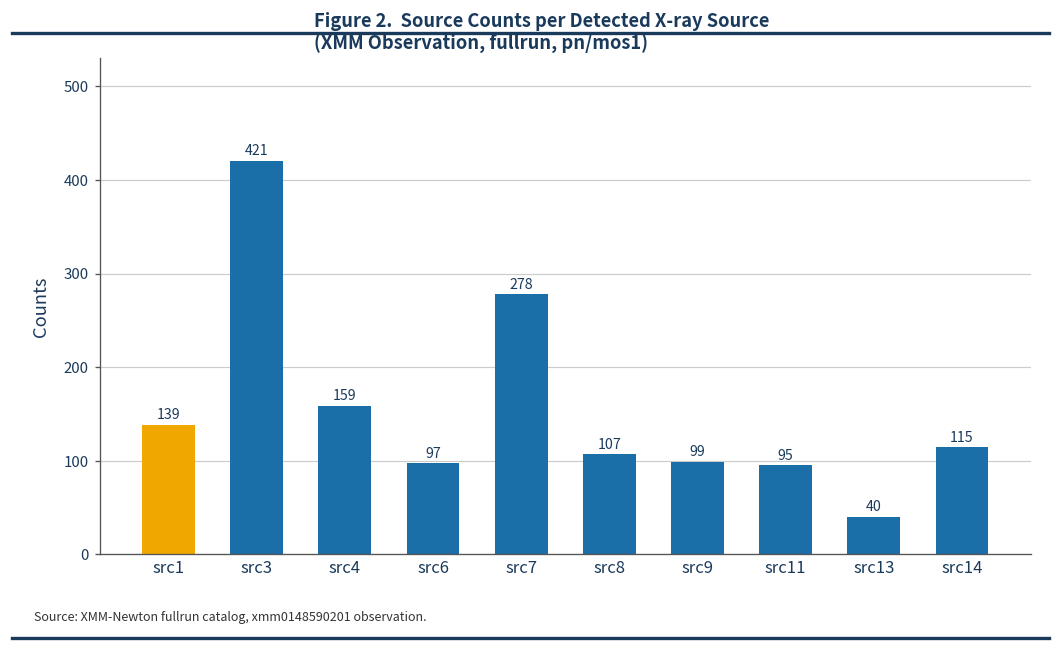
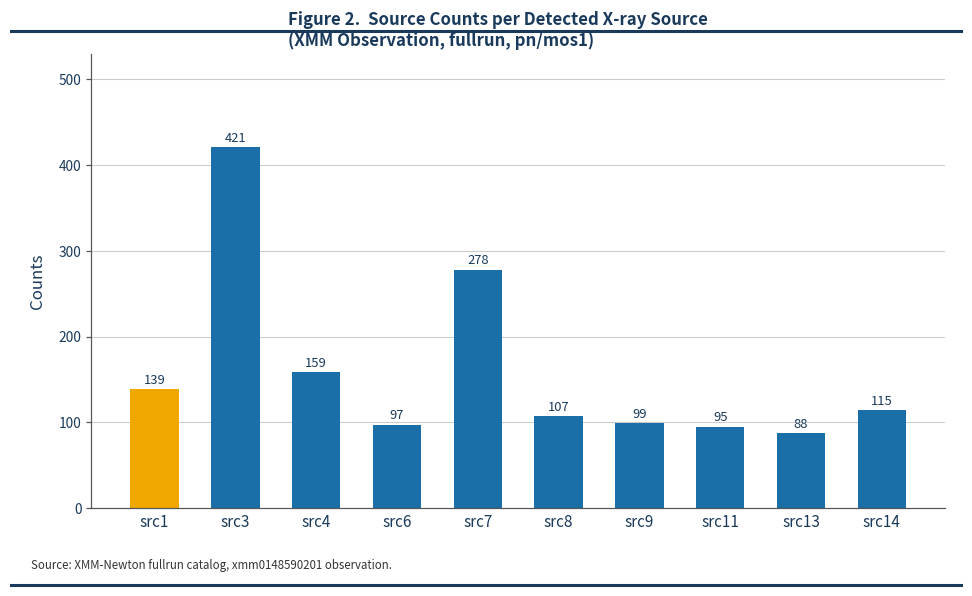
  {
    "src1": 139,
    "src3": 421,
    "src4": 159,
    "src6": 97,
    "src7": 278,
    "src8": 107,
    "src9": 99,
    "src11": 95,
-   "src13": 40,
+   "src13": 88,
    "src14": 115
  }
